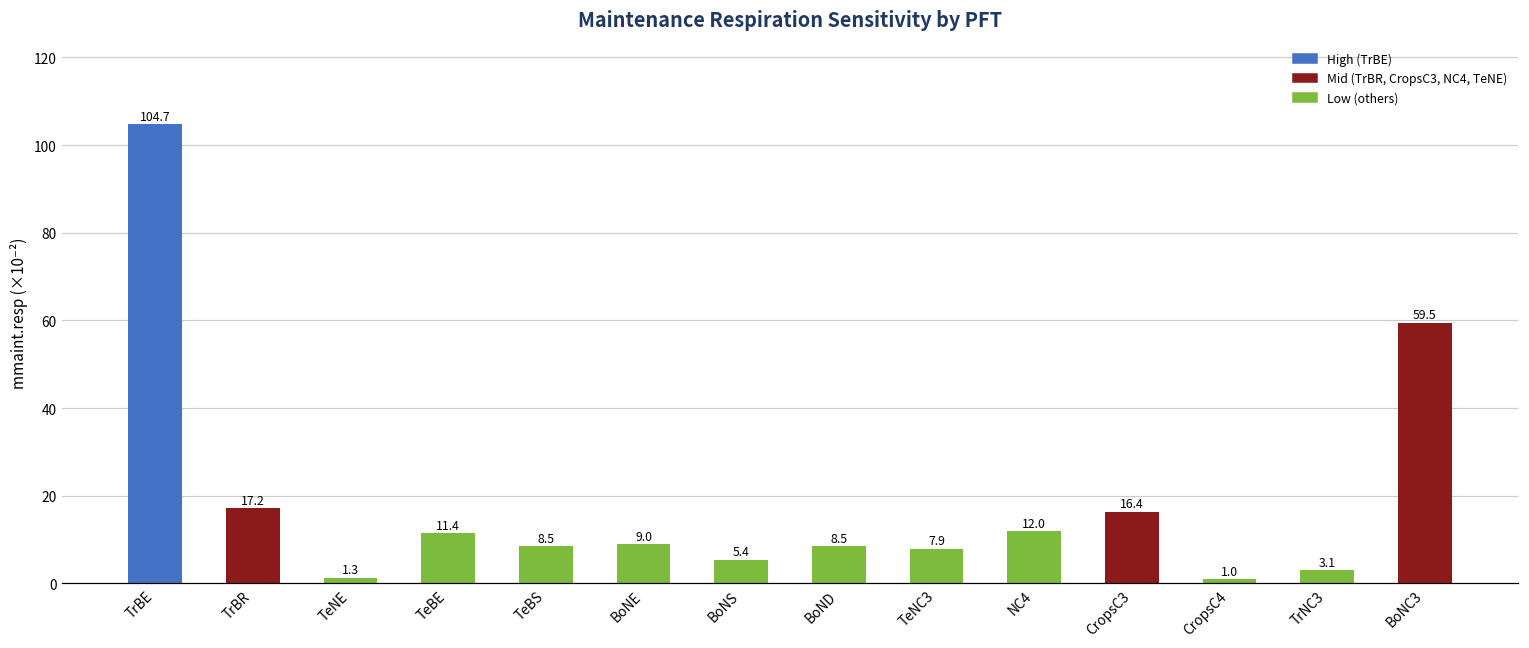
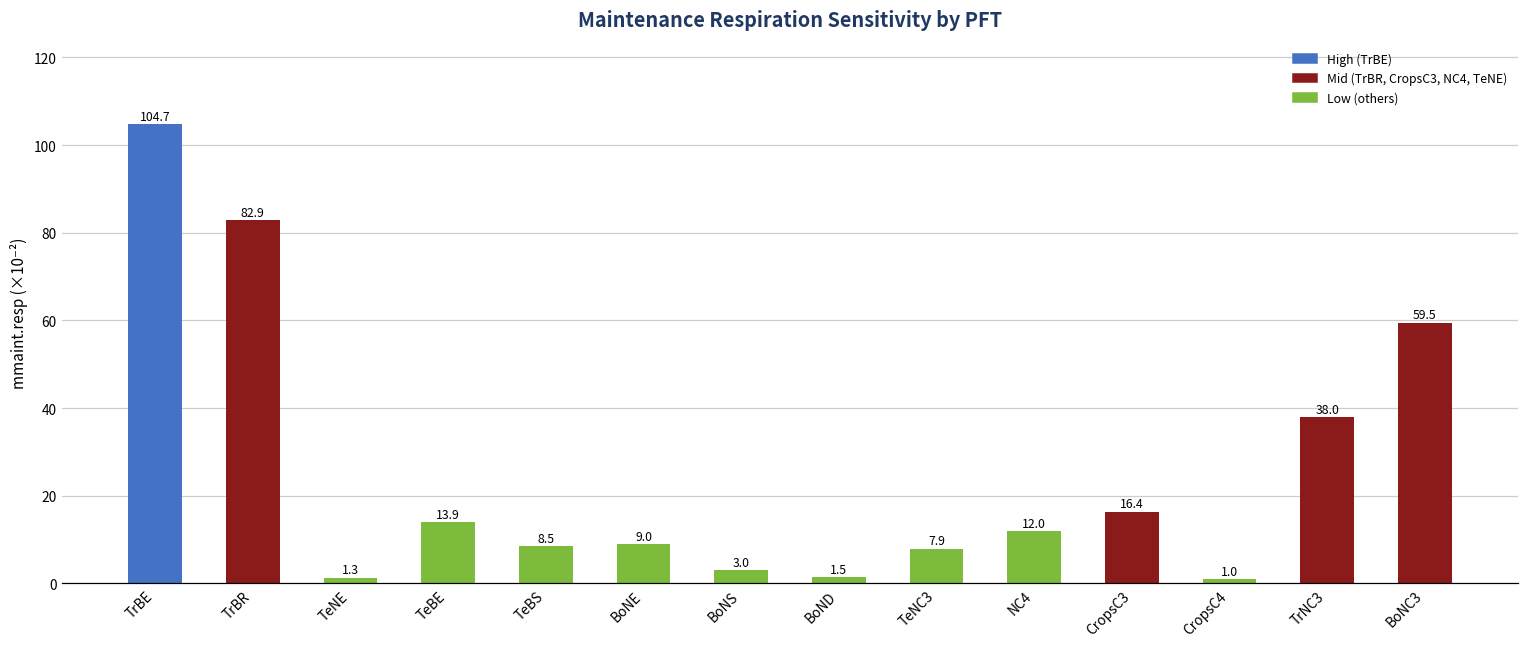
  {
    "TrBE": 104.7,
-   "TrBR": 17.2,
+   "TrBR": 82.9,
    "TeNE": 1.3,
-   "TeBE": 11.4,
+   "TeBE": 13.9,
    "TeBS": 8.5,
    "BoNE": 9.0,
-   "BoNS": 5.4,
-   "BoND": 8.5,
+   "BoNS": 3.0,
+   "BoND": 1.5,
    "TeNC3": 7.9,
    "NC4": 12.0,
    "CropsC3": 16.4,
    "CropsC4": 1.0,
-   "TrNC3": 3.1,
+   "TrNC3": 38.0,
    "BoNC3": 59.5
  }
